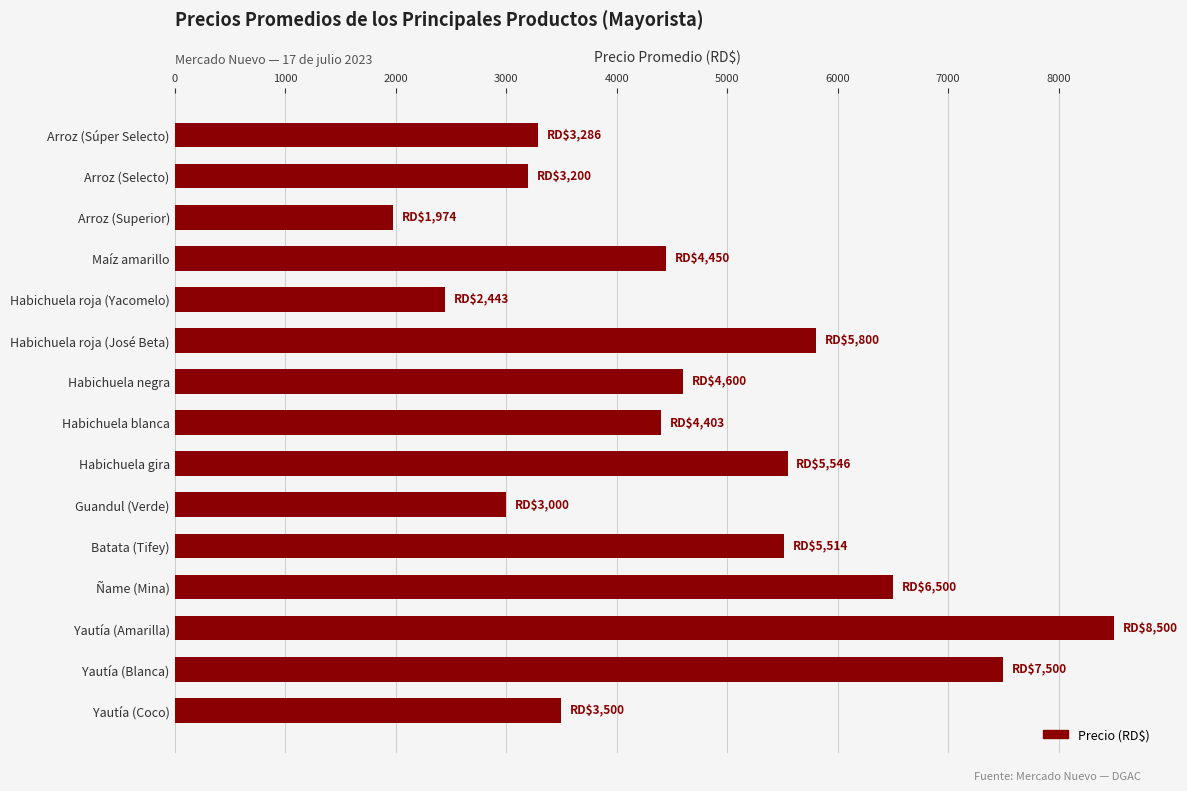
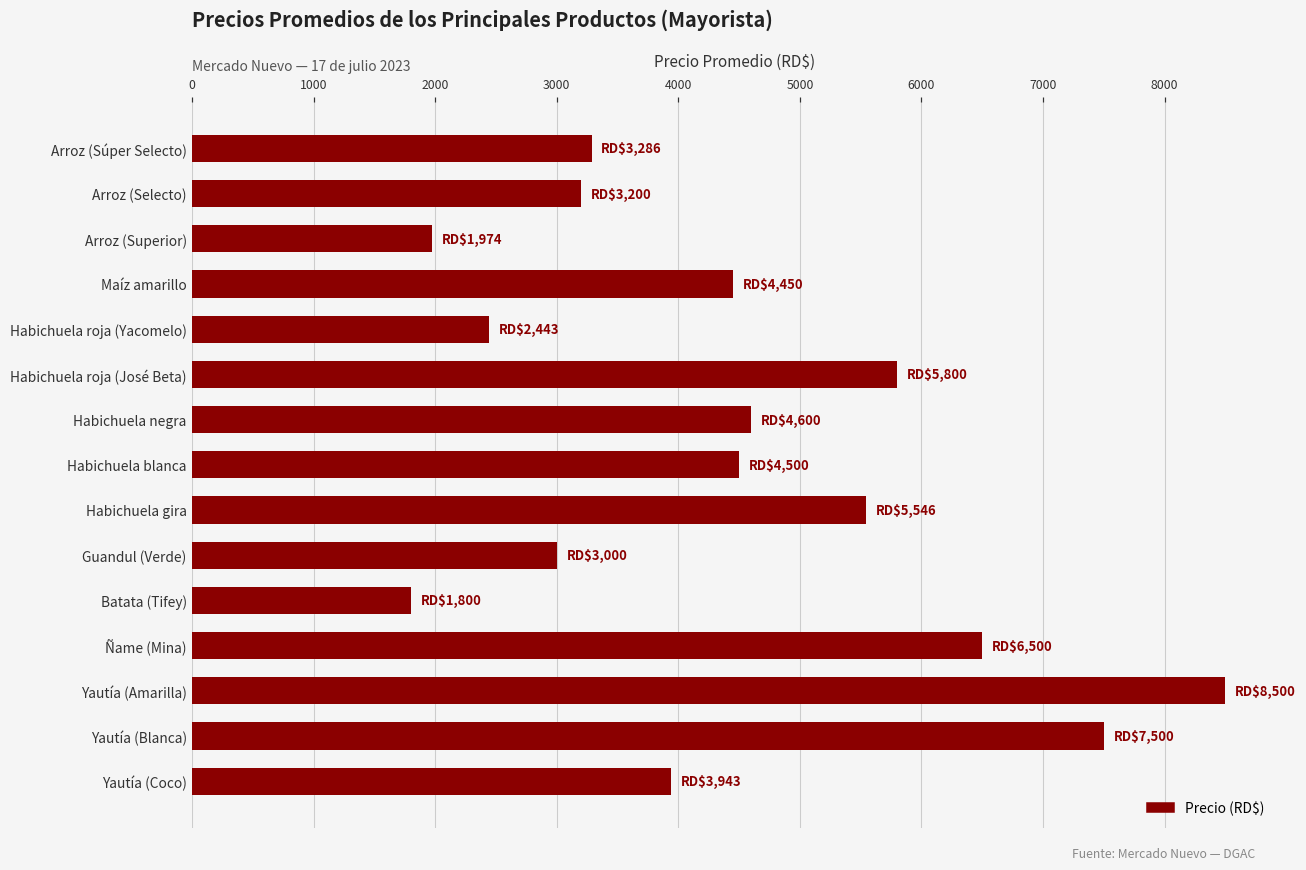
  {
    "Arroz (Súper Selecto)": "$3,286",
    "Arroz (Selecto)": "$3,200",
    "Arroz (Superior)": "$1,974",
    "Maíz amarillo": "$4,450",
    "Habichuela roja (Yacomelo)": "$2,443",
    "Habichuela roja (José Beta)": "$5,800",
    "Habichuela negra": "$4,600",
-   "Habichuela blanca": "$4,403",
+   "Habichuela blanca": "$4,500",
    "Habichuela gira": "$5,546",
    "Guandul (Verde)": "$3,000",
-   "Batata (Tifey)": "$5,514",
+   "Batata (Tifey)": "$1,800",
    "Ñame (Mina)": "$6,500",
    "Yautía (Amarilla)": "$8,500",
    "Yautía (Blanca)": "$7,500",
-   "Yautía (Coco)": "$3,500"
+   "Yautía (Coco)": "$3,943"
  }
